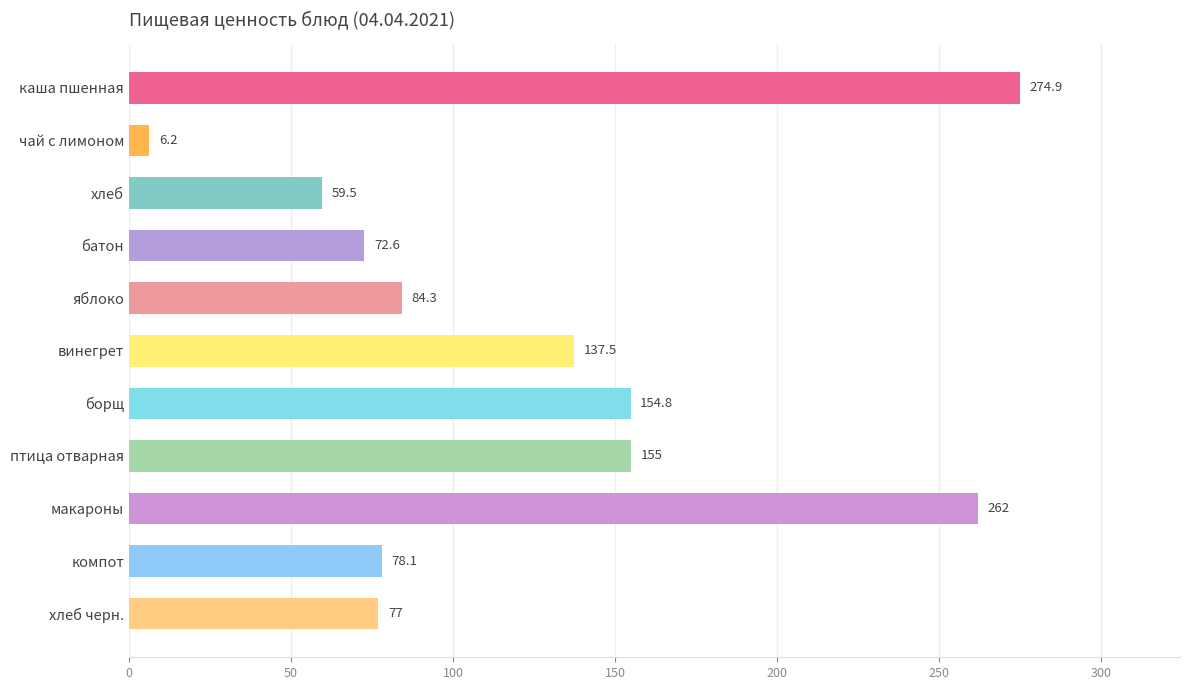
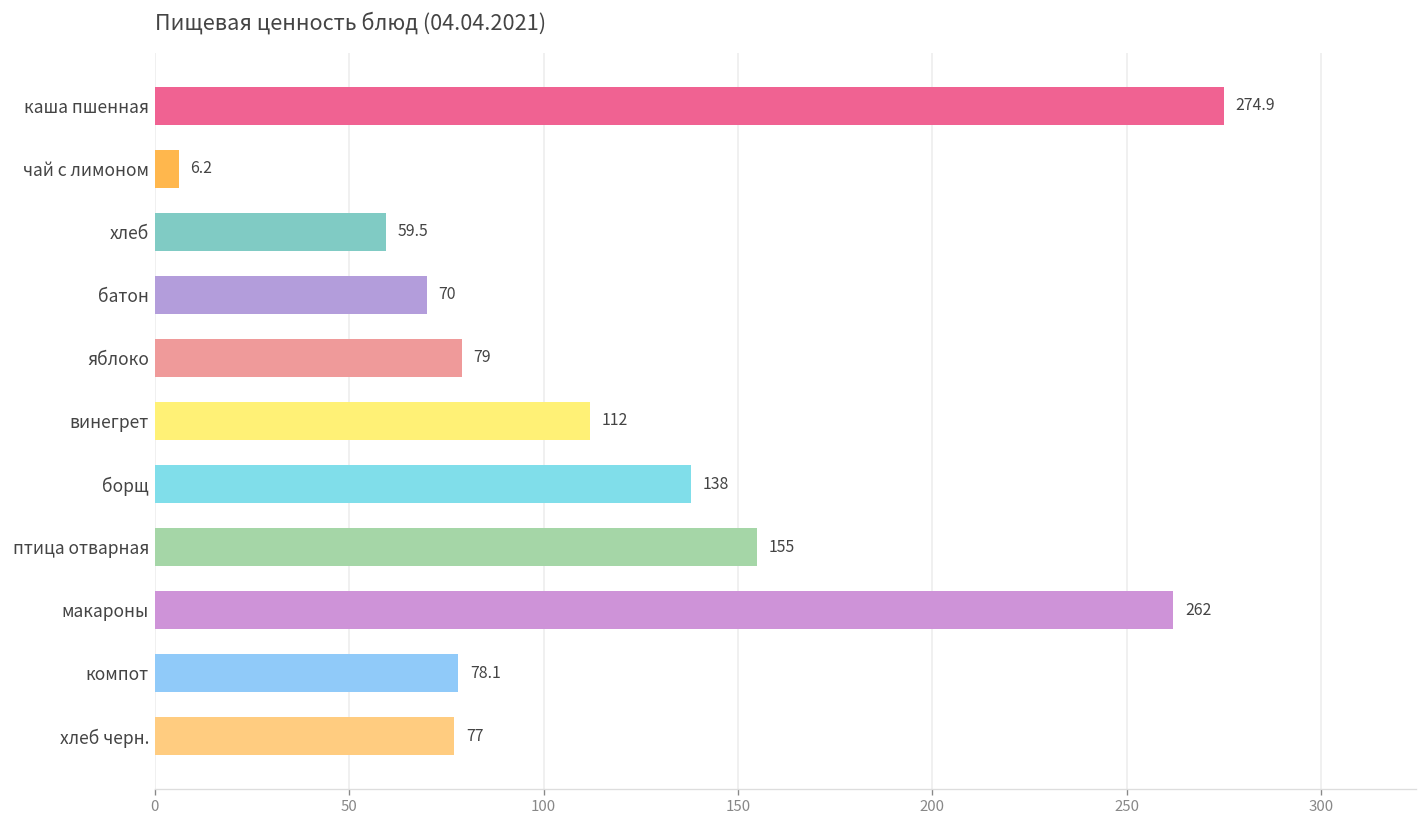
  {
    "каша пшенная": 274.9,
    "чай с лимоном": 6.2,
    "хлеб": 59.5,
-   "батон": 72.6,
-   "яблоко": 84.3,
-   "винегрет": 137.5,
-   "борщ": 154.8,
+   "батон": 70,
+   "яблоко": 79,
+   "винегрет": 112,
+   "борщ": 138,
    "птица отварная": 155,
    "макароны": 262,
    "компот": 78.1,
    "хлеб черн.": 77
  }
